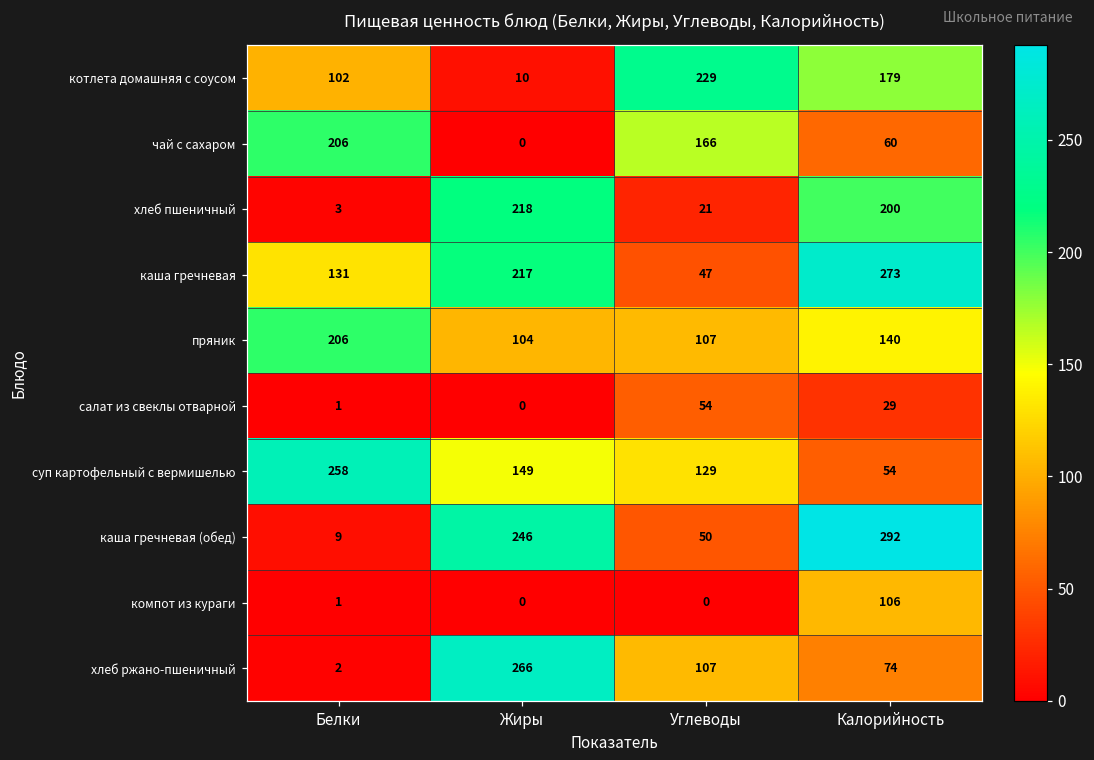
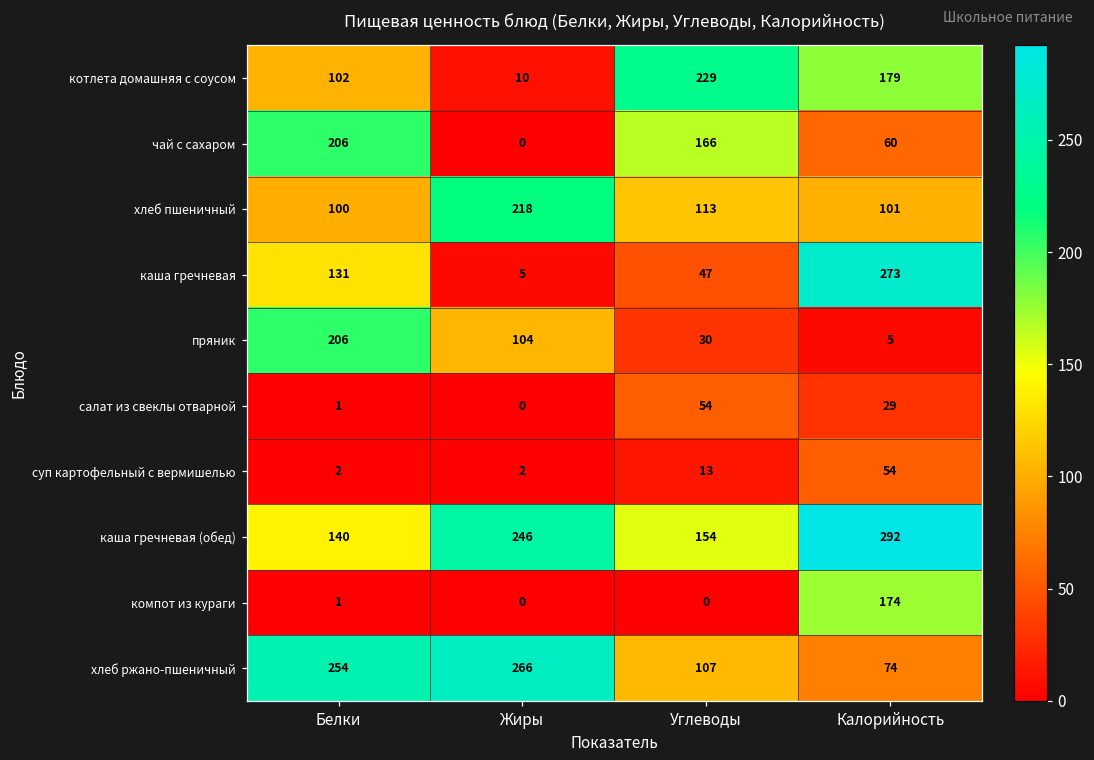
  {
    "котлета домашняя с соусом": {
      "Белки": 102,
      "Жиры": 10,
      "Углеводы": 229,
      "Калорийность": 179
    },
    "чай с сахаром": {
      "Белки": 206,
      "Жиры": 0,
      "Углеводы": 166,
      "Калорийность": 60
    },
    "хлеб пшеничный": {
-     "Белки": 3,
+     "Белки": 100,
      "Жиры": 218,
-     "Углеводы": 21,
-     "Калорийность": 200
+     "Углеводы": 113,
+     "Калорийность": 101
    },
    "каша гречневая": {
      "Белки": 131,
-     "Жиры": 217,
+     "Жиры": 5,
      "Углеводы": 47,
      "Калорийность": 273
    },
    "пряник": {
      "Белки": 206,
      "Жиры": 104,
-     "Углеводы": 107,
-     "Калорийность": 140
+     "Углеводы": 30,
+     "Калорийность": 5
    },
    "салат из свеклы отварной": {
      "Белки": 1,
      "Жиры": 0,
      "Углеводы": 54,
      "Калорийность": 29
    },
    "суп картофельный с вермишелью": {
-     "Белки": 258,
-     "Жиры": 149,
-     "Углеводы": 129,
+     "Белки": 2,
+     "Жиры": 2,
+     "Углеводы": 13,
      "Калорийность": 54
    },
    "каша гречневая (обед)": {
-     "Белки": 9,
+     "Белки": 140,
      "Жиры": 246,
-     "Углеводы": 50,
+     "Углеводы": 154,
      "Калорийность": 292
    },
    "компот из кураги": {
      "Белки": 1,
      "Жиры": 0,
      "Углеводы": 0,
-     "Калорийность": 106
+     "Калорийность": 174
    },
    "хлеб ржано-пшеничный": {
-     "Белки": 2,
+     "Белки": 254,
      "Жиры": 266,
      "Углеводы": 107,
      "Калорийность": 74
    }
  }
